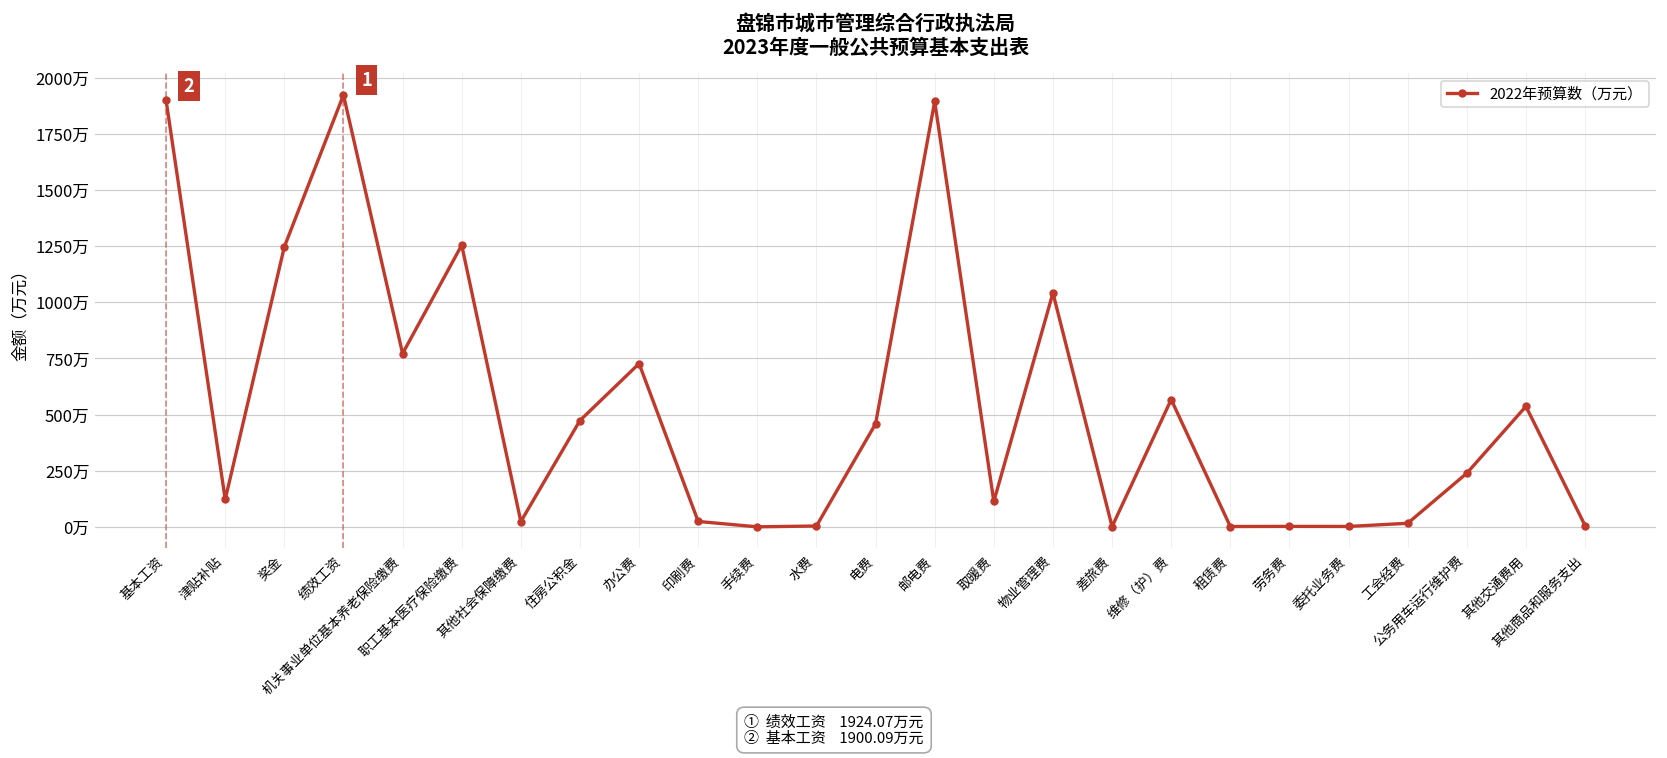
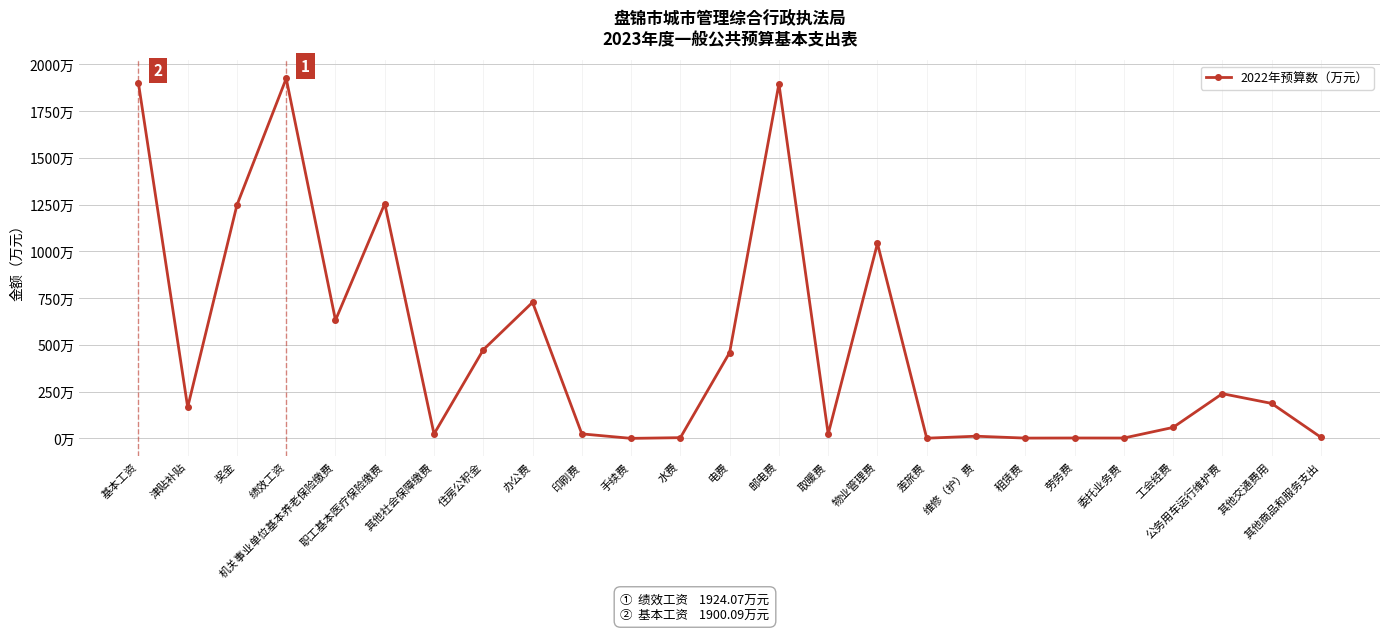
  {
-   "津贴补贴": "120万",
+   "津贴补贴": "170万",
    "奖金": "1250万",
-   "机关事业单位基本养老保险缴费": "770万",
+   "机关事业单位基本养老保险缴费": "630万",
    "职工基本医疗保险缴费": "1260万",
    "其他社会保障缴费": "20万",
    "住房公积金": "470万",
    "办公费": "730万",
    "印刷费": "20万",
    "手续费": "0万",
    "水费": "0万",
    "电费": "460万",
    "邮电费": "1900万",
-   "取暖费": "110万",
+   "取暖费": "20万",
    "物业管理费": "1040万",
    "差旅费": "0万",
-   "维修（护）费": "570万",
+   "维修（护）费": "10万",
    "租赁费": "0万",
    "劳务费": "0万",
    "委托业务费": "0万",
-   "工会经费": "20万",
+   "工会经费": "60万",
    "公务用车运行维护费": "240万",
-   "其他交通费用": "540万",
+   "其他交通费用": "190万",
    "其他商品和服务支出": "10万"
  }
